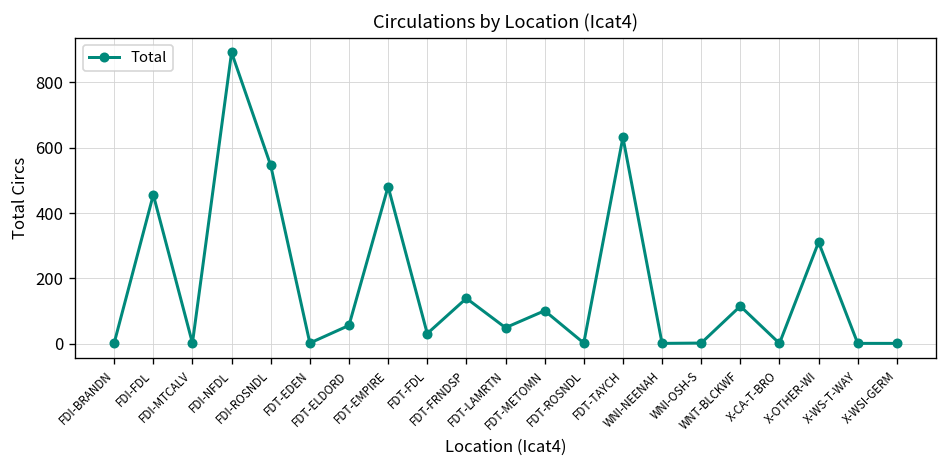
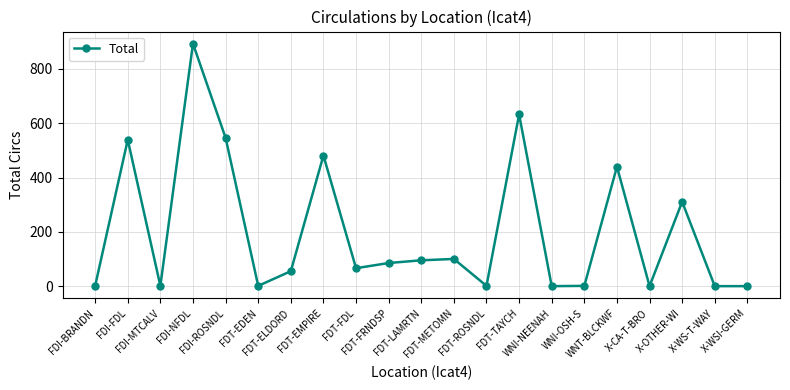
  {
    "FDI-BRANDN": 0,
-   "FDI-FDL": 460,
+   "FDI-FDL": 540,
    "FDI-MTCALV": 0,
    "FDI-NFDL": 890,
    "FDI-ROSNDL": 550,
    "FDT-EDEN": 0,
    "FDT-ELDORD": 60,
    "FDT-EMPIRE": 480,
-   "FDT-FDL": 30,
-   "FDT-FRNDSP": 140,
-   "FDT-LAMRTN": 50,
+   "FDT-FDL": 70,
+   "FDT-FRNDSP": 90,
+   "FDT-LAMRTN": 100,
    "FDT-METOMN": 100,
    "FDT-ROSNDL": 0,
    "FDT-TAYCH": 630,
    "WNI-NEENAH": 0,
    "WNI-OSH-S": 0,
-   "WNT-BLCKWF": 120,
+   "WNT-BLCKWF": 440,
    "X-CA-T-BRO": 0,
    "X-OTHER-WI": 310,
    "X-WS-T-WAY": 0,
    "X-WSI-GERM": 0
  }
